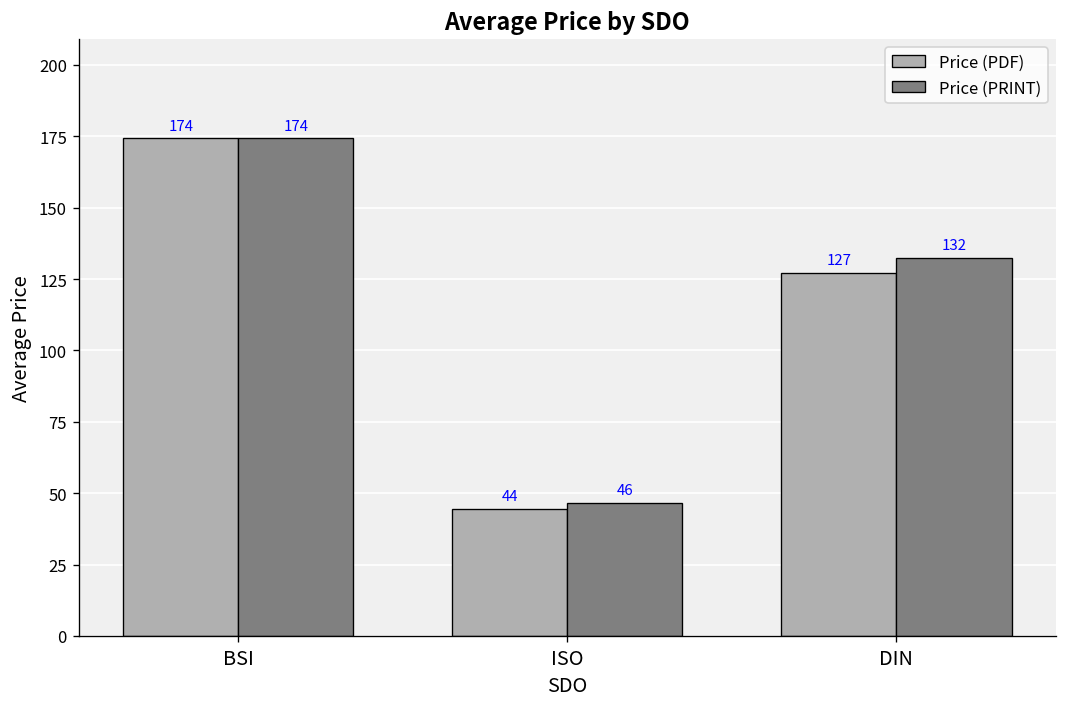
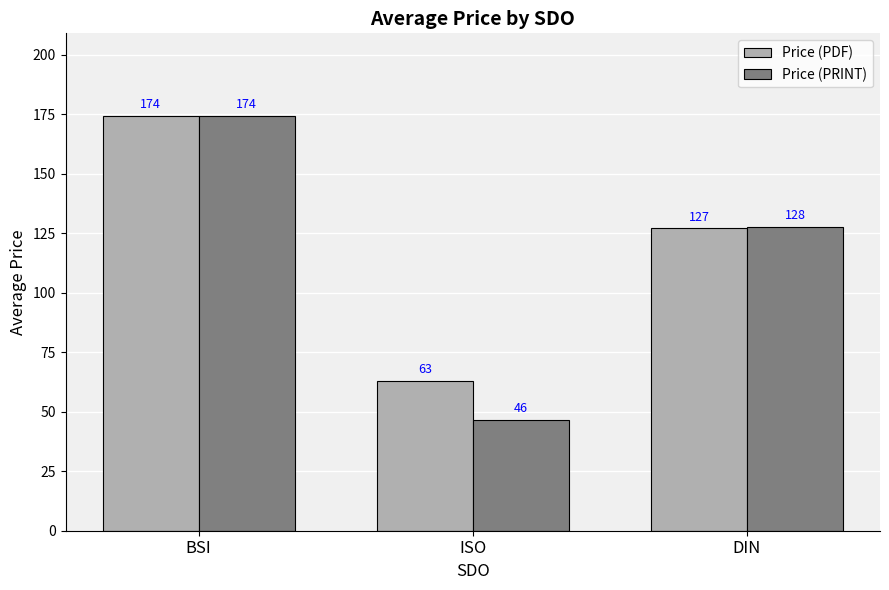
  {
    "Price (PDF)": {
      "BSI": 174,
-     "ISO": 44,
+     "ISO": 63,
      "DIN": 127
    },
    "Price (PRINT)": {
      "BSI": 174,
      "ISO": 46,
-     "DIN": 132
+     "DIN": 128
    }
  }
